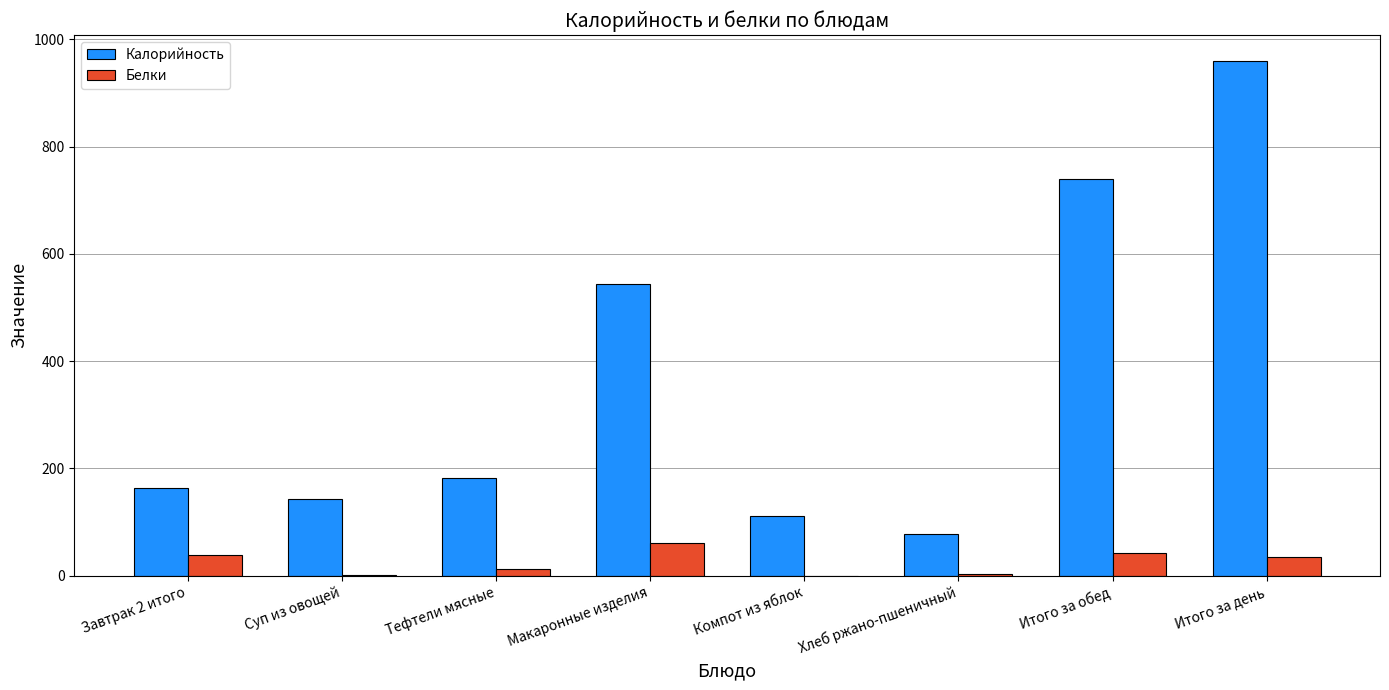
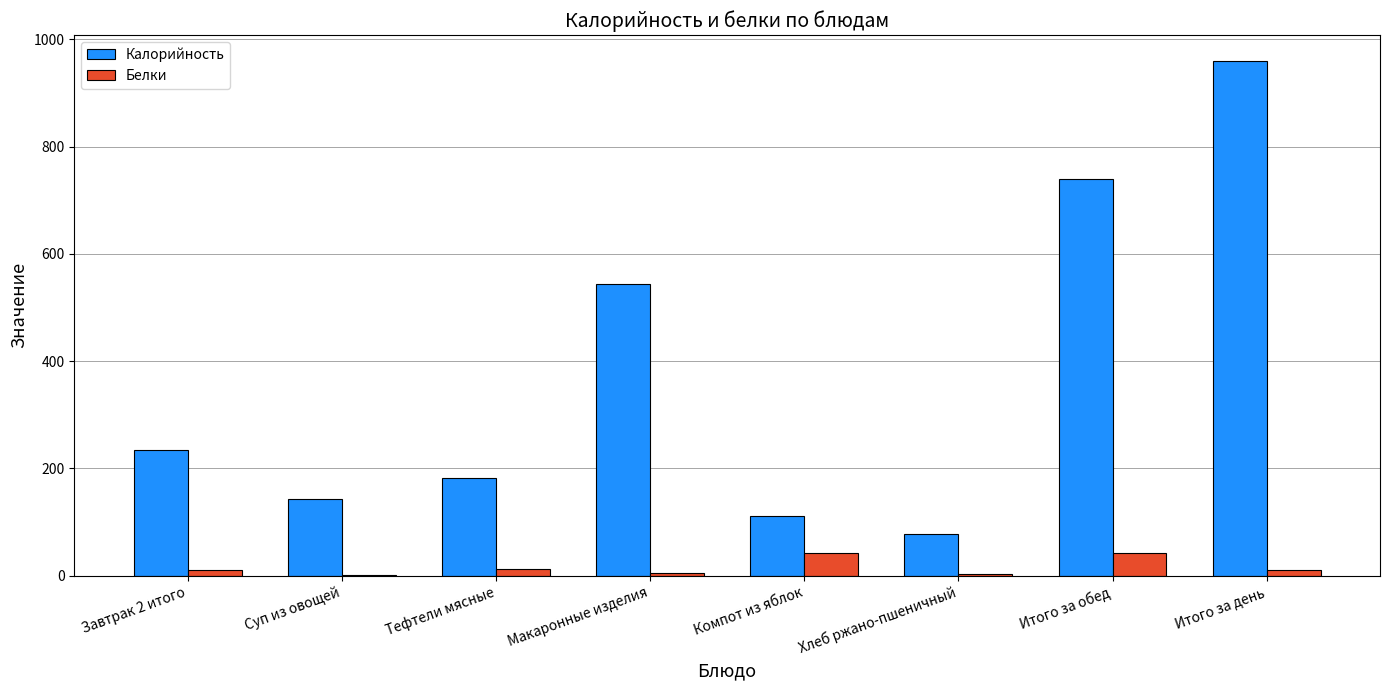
  {
    "Калорийность": {
-     "Завтрак 2 итого": 160,
+     "Завтрак 2 итого": 230,
      "Суп из овощей": 140,
      "Тефтели мясные": 180,
      "Макаронные изделия": 540,
      "Компот из яблок": 110,
      "Хлеб ржано-пшеничный": 80,
      "Итого за обед": 740,
      "Итого за день": 960
    },
    "Белки": {
-     "Завтрак 2 итого": 40,
+     "Завтрак 2 итого": 10,
      "Тефтели мясные": 10,
-     "Макаронные изделия": 60,
-     "Компот из яблок": 0,
+     "Макаронные изделия": 10,
+     "Компот из яблок": 40,
      "Итого за обед": 40,
-     "Итого за день": 30
+     "Итого за день": 10
    }
  }
